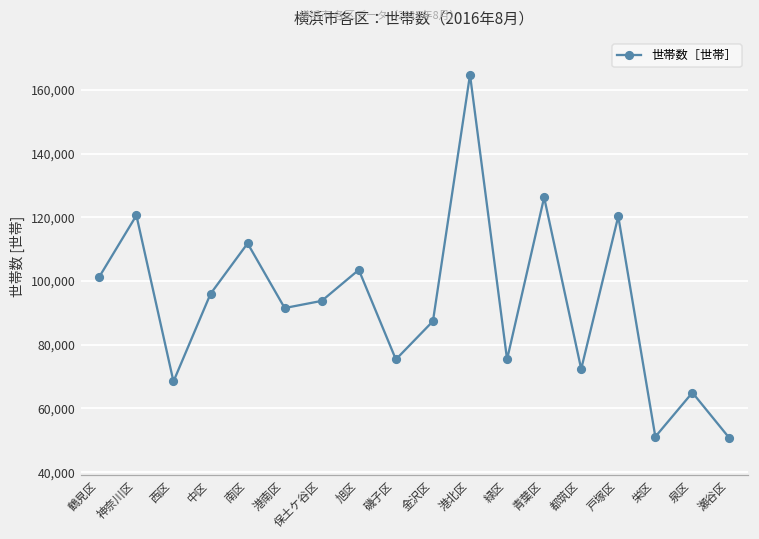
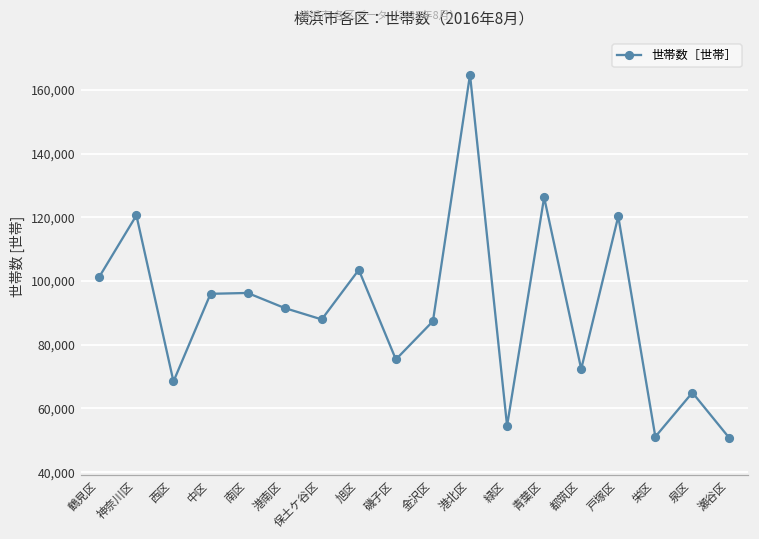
  {
    "鶴見区": "101,000",
    "神奈川区": "121,000",
    "西区": "68,000",
    "中区": "96,000",
-   "南区": "112,000",
+   "南区": "96,000",
    "港南区": "92,000",
-   "保土ケ谷区": "94,000",
+   "保土ケ谷区": "88,000",
    "旭区": "104,000",
    "磯子区": "75,000",
    "金沢区": "87,000",
    "港北区": "165,000",
-   "緑区": "75,000",
+   "緑区": "55,000",
    "青葉区": "126,000",
    "都筑区": "72,000",
    "戸塚区": "120,000",
    "栄区": "51,000",
    "泉区": "65,000",
    "瀬谷区": "51,000"
  }
